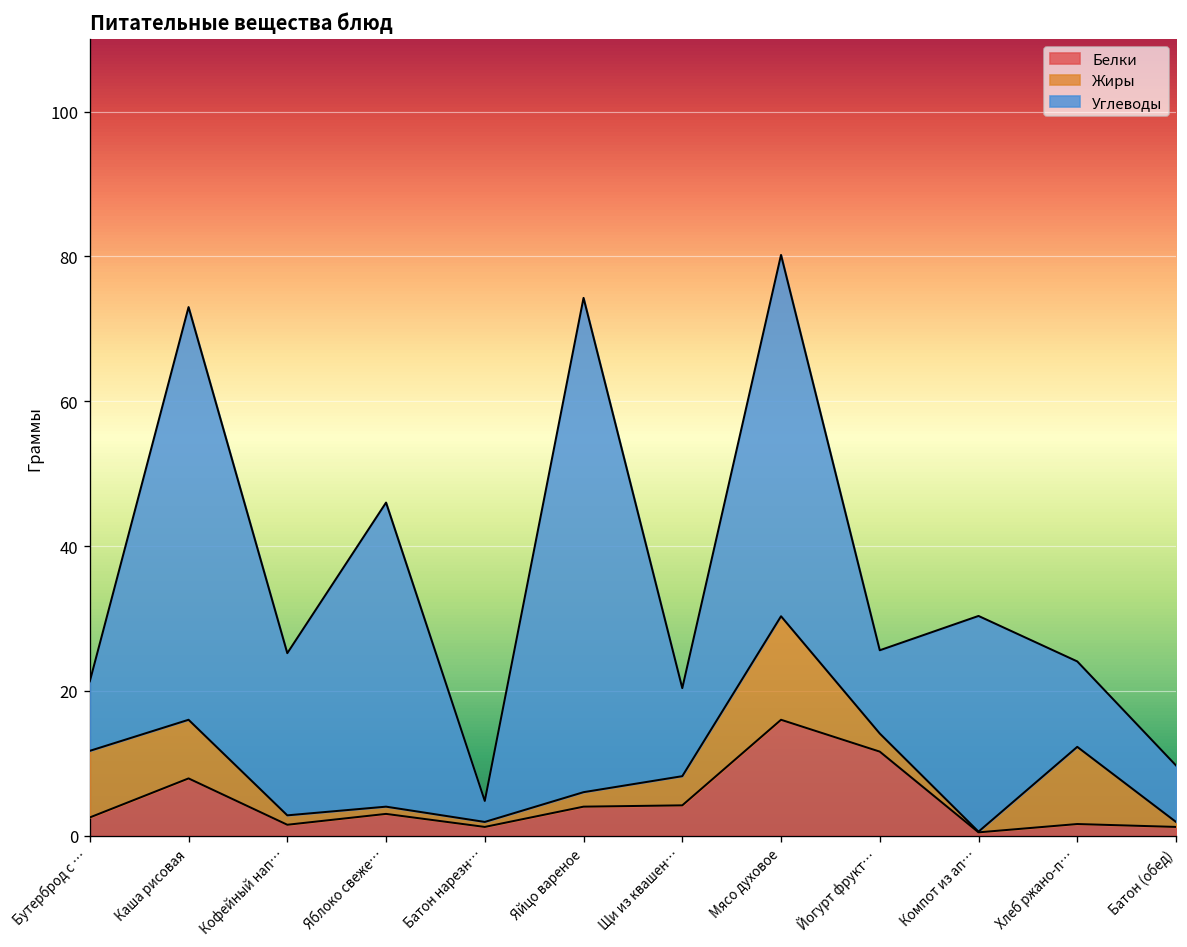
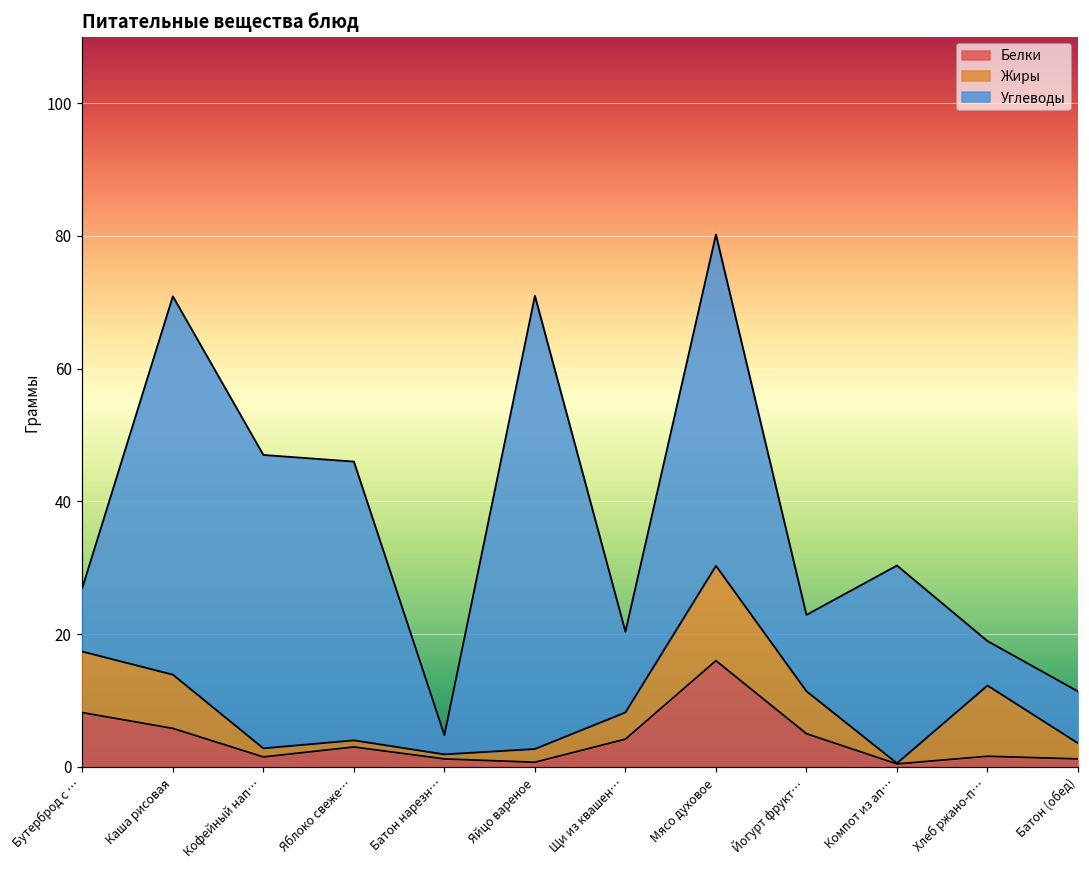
  {
    "Белки": {
-     "Бутерброд с …": 3,
-     "Каша рисовая": 8,
+     "Бутерброд с …": 8,
+     "Каша рисовая": 6,
      "Кофейный нап…": 2,
      "Яблоко свеже…": 3,
      "Батон нарезн…": 1,
-     "Яйцо вареное": 4,
+     "Яйцо вареное": 1,
      "Щи из квашен…": 4,
      "Мясо духовое": 16,
-     "Йогурт фрукт…": 12,
+     "Йогурт фрукт…": 5,
      "Хлеб ржано-п…": 2,
      "Батон (обед)": 1
    },
    "Жиры": {
      "Бутерброд с …": 9,
      "Каша рисовая": 8,
      "Кофейный нап…": 1,
      "Яблоко свеже…": 1,
      "Батон нарезн…": 1,
      "Яйцо вареное": 2,
      "Щи из квашен…": 4,
      "Мясо духовое": 14,
-     "Йогурт фрукт…": 3,
+     "Йогурт фрукт…": 6,
      "Хлеб ржано-п…": 11,
-     "Батон (обед)": 1
+     "Батон (обед)": 2
    },
    "Углеводы": {
      "Бутерброд с …": 10,
      "Каша рисовая": 57,
-     "Кофейный нап…": 22,
+     "Кофейный нап…": 44,
      "Яблоко свеже…": 42,
      "Батон нарезн…": 3,
      "Яйцо вареное": 68,
      "Щи из квашен…": 12,
      "Мясо духовое": 50,
      "Йогурт фрукт…": 12,
      "Компот из ап…": 30,
-     "Хлеб ржано-п…": 12,
+     "Хлеб ржано-п…": 7,
      "Батон (обед)": 8
    }
  }
